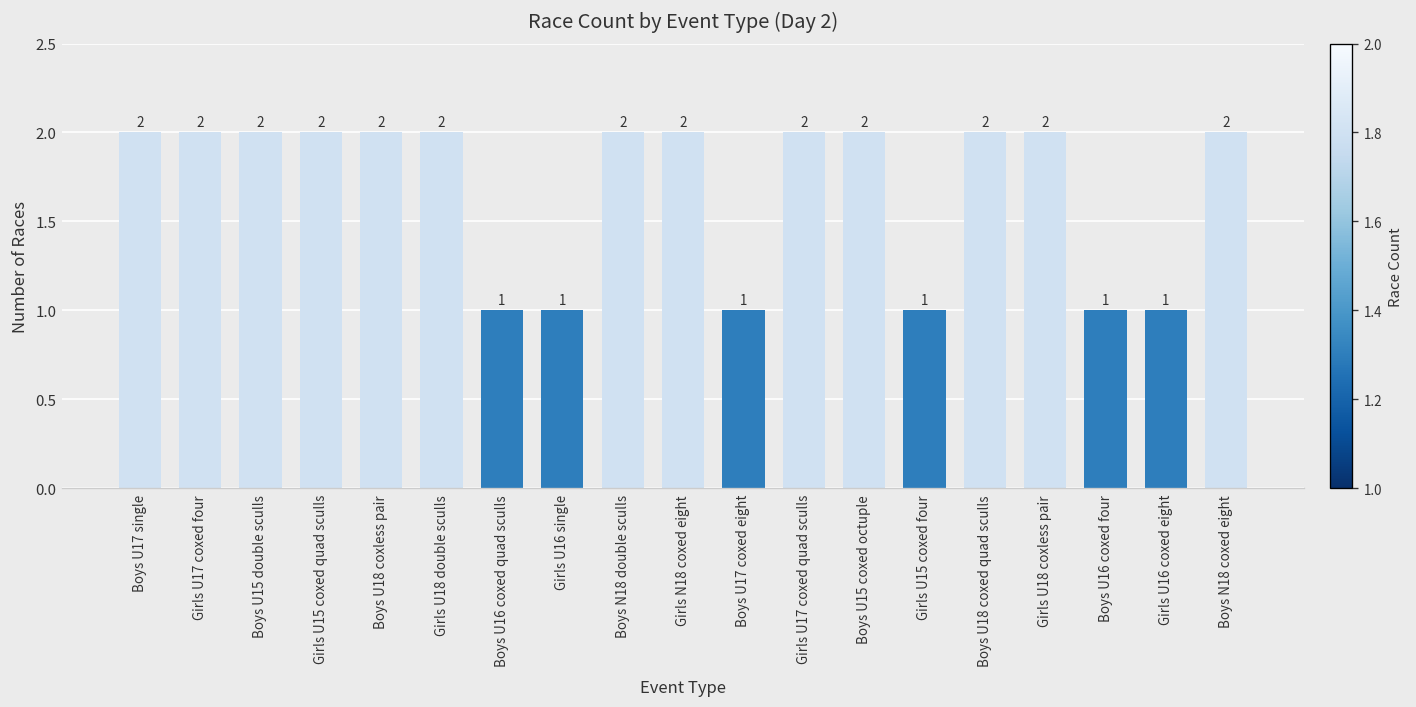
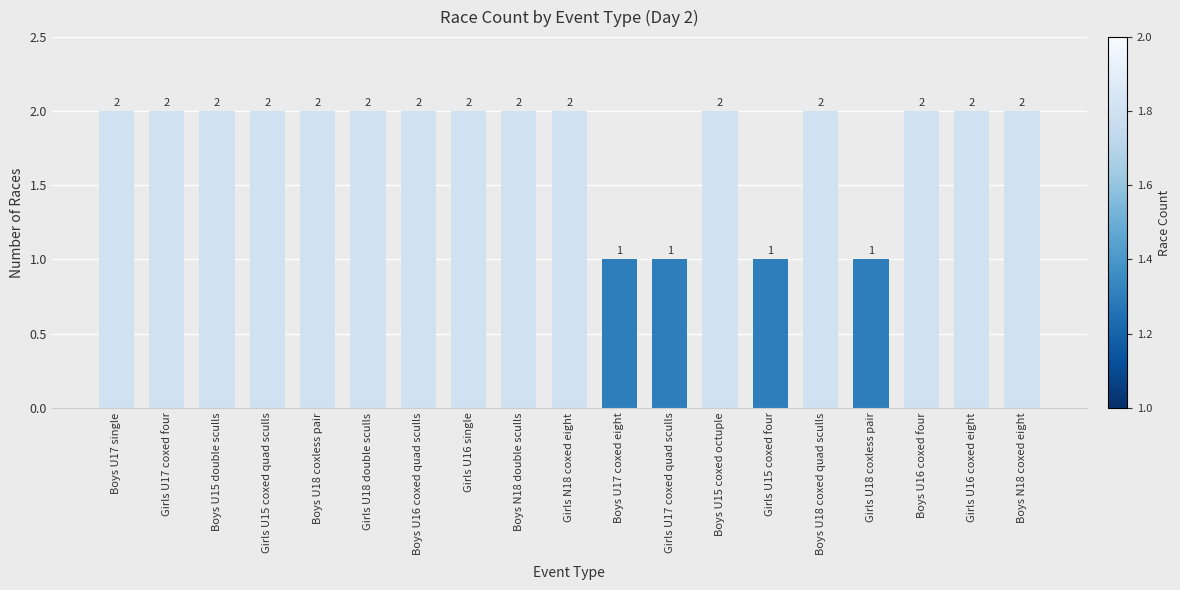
  {
    "Boys U17 single": 2,
    "Girls U17 coxed four": 2,
    "Boys U15 double sculls": 2,
    "Girls U15 coxed quad sculls": 2,
    "Boys U18 coxless pair": 2,
    "Girls U18 double sculls": 2,
-   "Boys U16 coxed quad sculls": 1,
-   "Girls U16 single": 1,
+   "Boys U16 coxed quad sculls": 2,
+   "Girls U16 single": 2,
    "Boys N18 double sculls": 2,
    "Girls N18 coxed eight": 2,
    "Boys U17 coxed eight": 1,
-   "Girls U17 coxed quad sculls": 2,
+   "Girls U17 coxed quad sculls": 1,
    "Boys U15 coxed octuple": 2,
    "Girls U15 coxed four": 1,
    "Boys U18 coxed quad sculls": 2,
-   "Girls U18 coxless pair": 2,
-   "Boys U16 coxed four": 1,
-   "Girls U16 coxed eight": 1,
+   "Girls U18 coxless pair": 1,
+   "Boys U16 coxed four": 2,
+   "Girls U16 coxed eight": 2,
    "Boys N18 coxed eight": 2
  }
